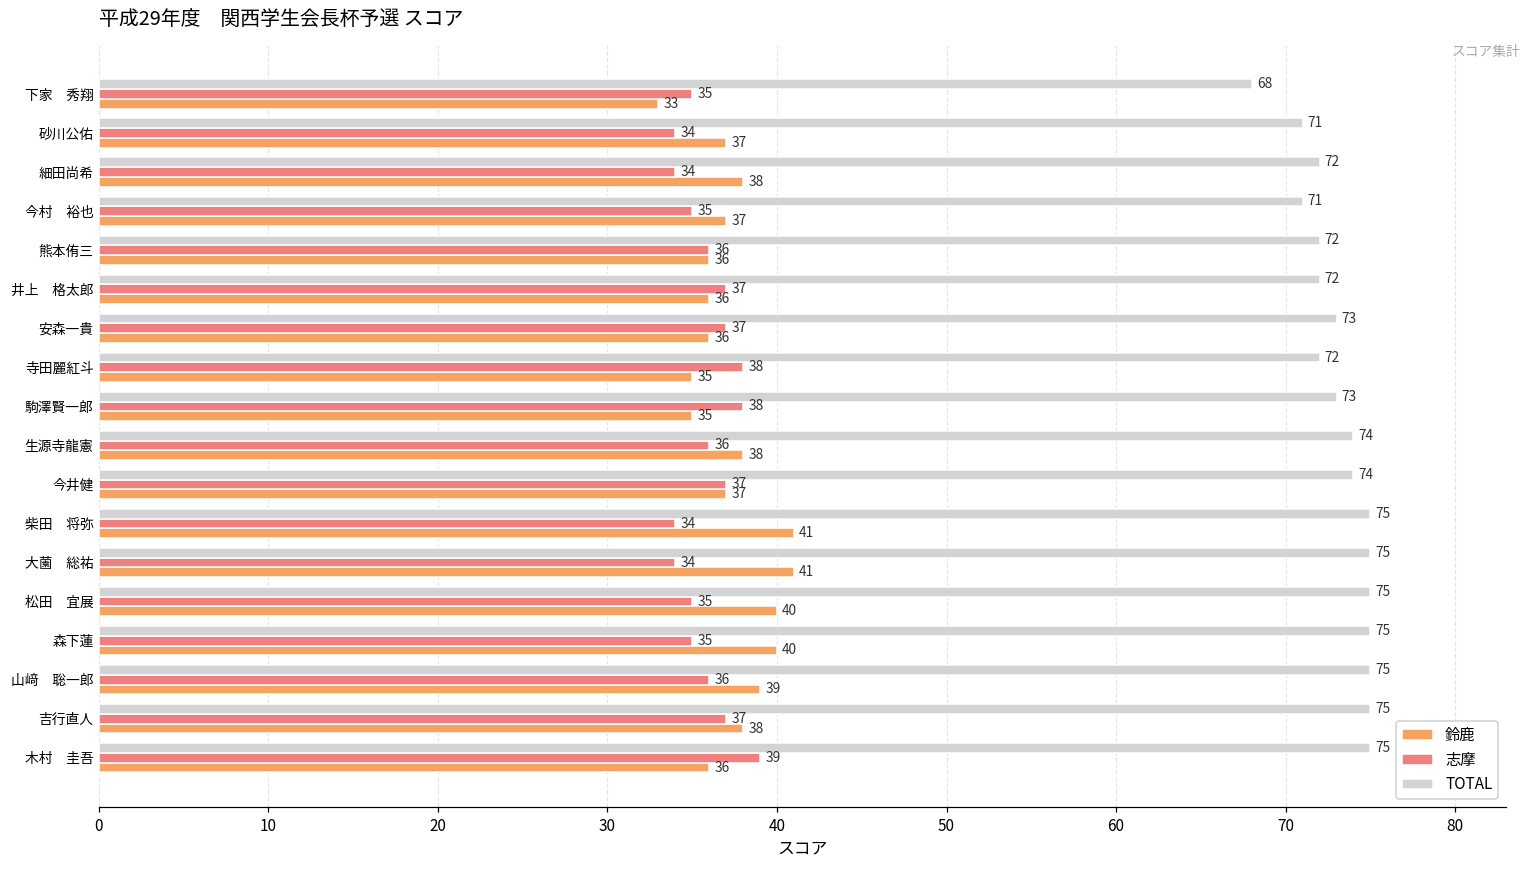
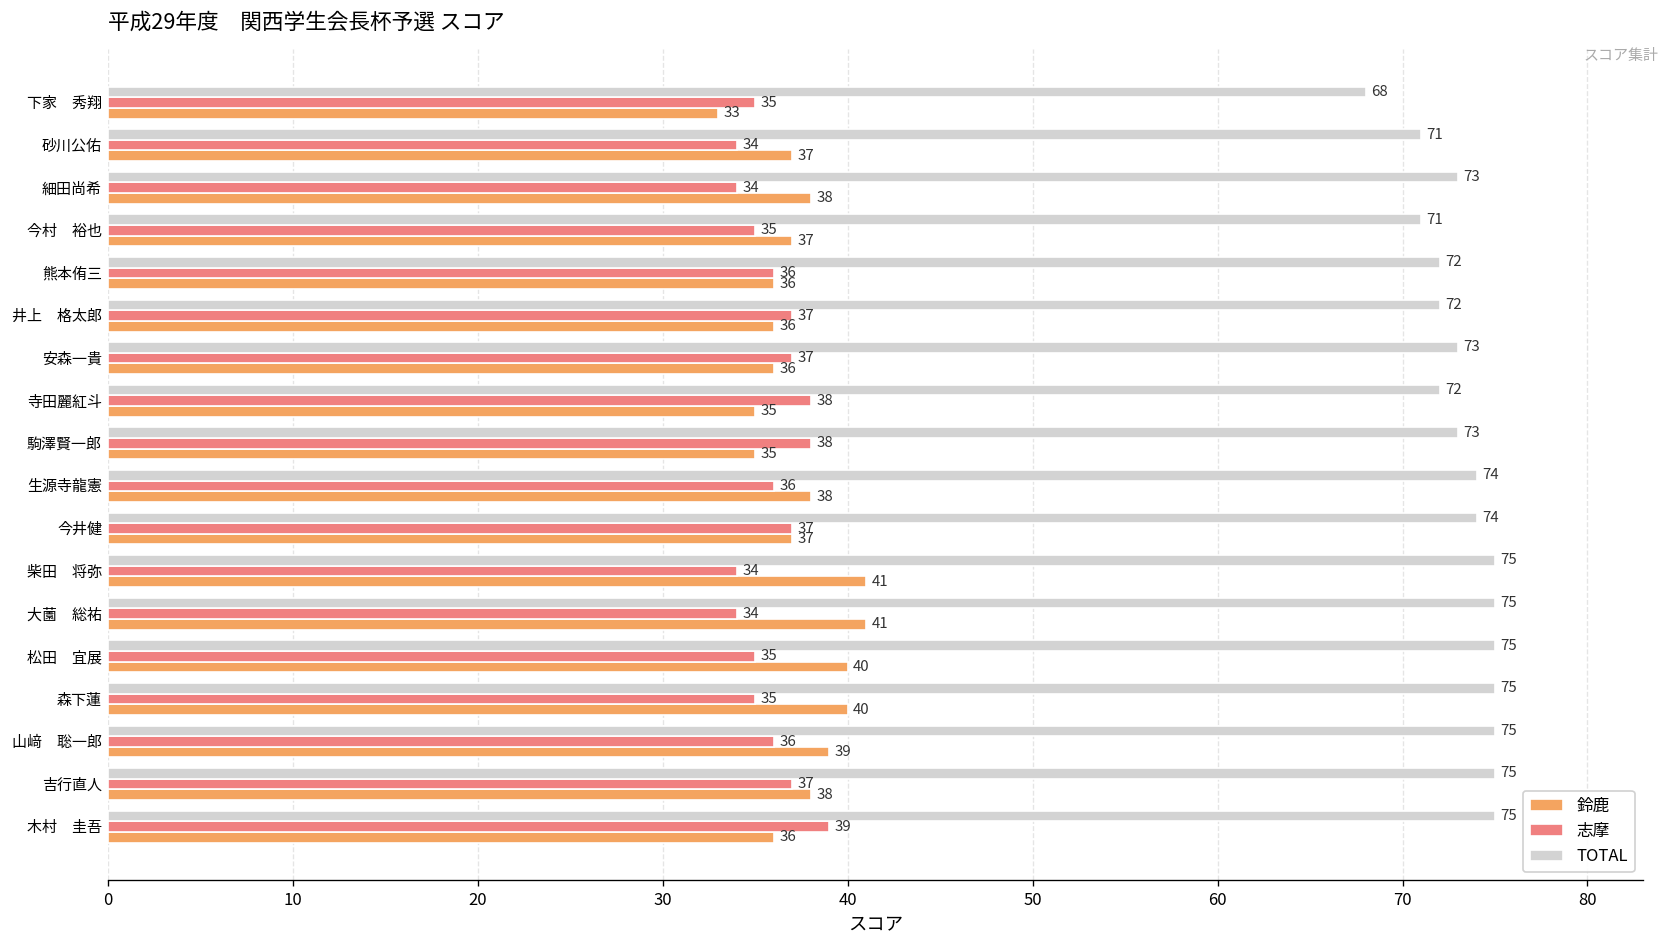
  {
    "TOTAL": {
      "下家 秀翔": 68,
      "砂川公佑": 71,
-     "細田尚希": 72,
+     "細田尚希": 73,
      "今村 裕也": 71,
      "熊本侑三": 72,
      "井上 格太郎": 72,
      "安森一貴": 73,
      "寺田麗紅斗": 72,
      "駒澤賢一郎": 73,
      "生源寺龍憲": 74,
      "今井健": 74,
      "柴田 将弥": 75,
      "大薗 総祐": 75,
      "松田 宜展": 75,
      "森下蓮": 75,
      "山﨑 聡一郎": 75,
      "吉行直人": 75,
      "木村 圭吾": 75
    }
  }
